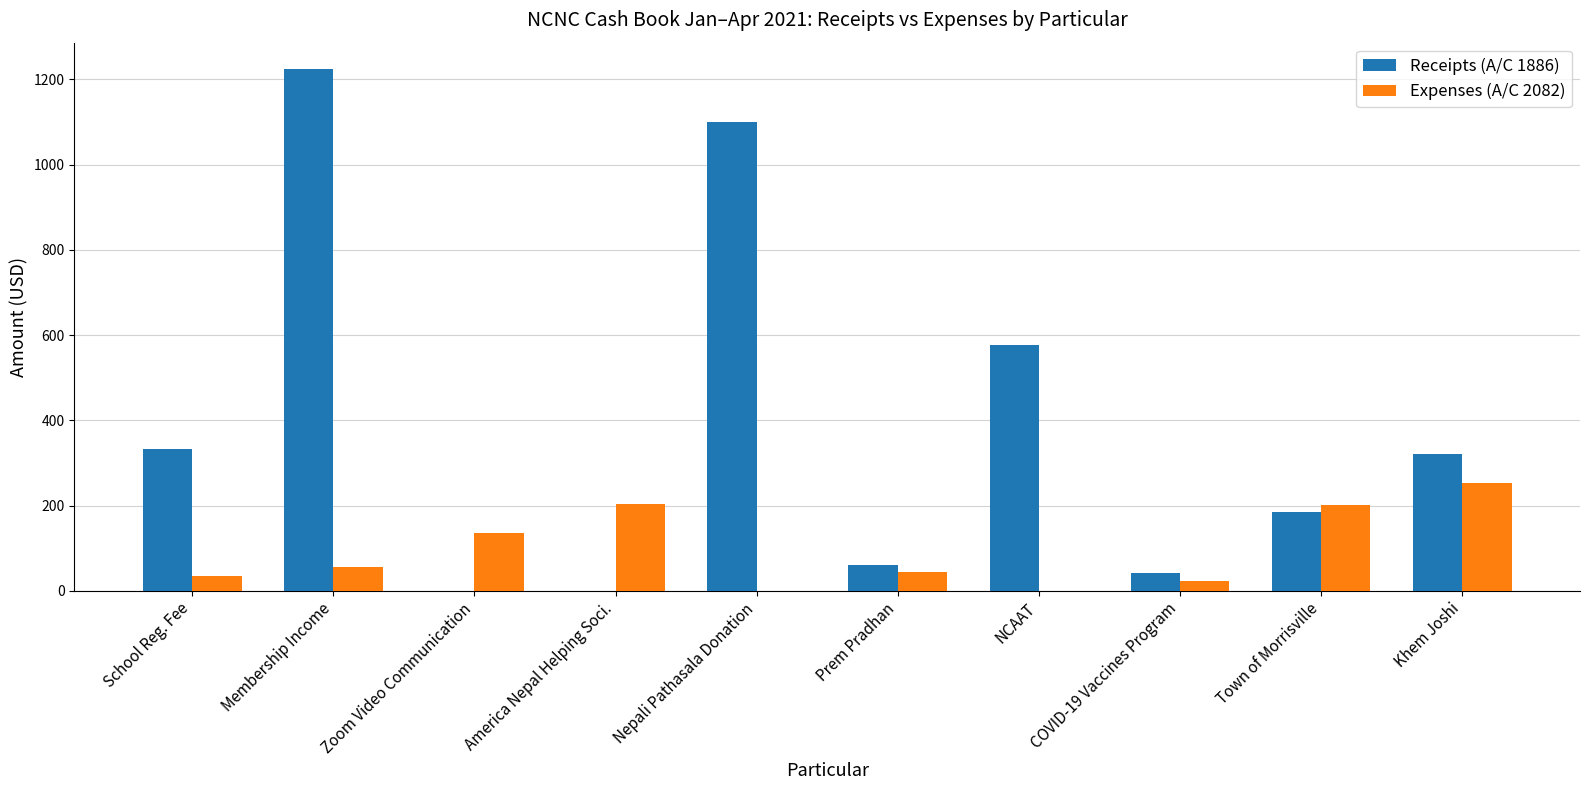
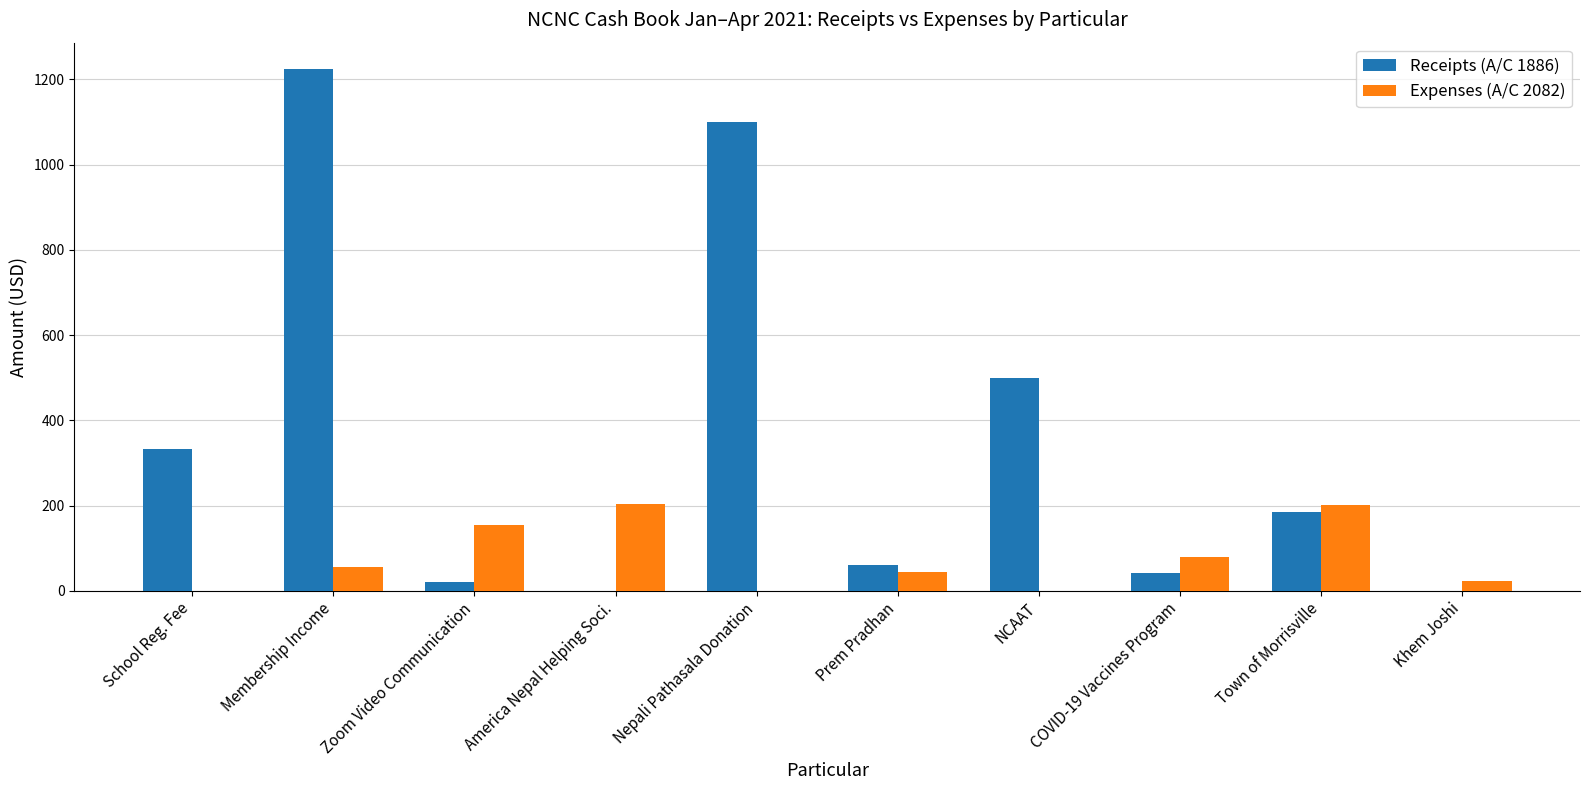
  {
    "Receipts (A/C 1886)": {
      "School Reg. Fee": 330,
      "Membership Income": 1230,
-     "Zoom Video Communication": 0,
+     "Zoom Video Communication": 20,
      "America Nepal Helping Soci.": 0,
      "Nepali Pathasala Donation": 1100,
      "Prem Pradhan": 60,
-     "NCAAT": 580,
+     "NCAAT": 500,
      "COVID-19 Vaccines Program": 40,
      "Town of Morrisville": 180,
-     "Khem Joshi": 320
+     "Khem Joshi": 0
    },
    "Expenses (A/C 2082)": {
-     "School Reg. Fee": 40,
+     "School Reg. Fee": 0,
      "Membership Income": 60,
-     "Zoom Video Communication": 130,
+     "Zoom Video Communication": 150,
      "America Nepal Helping Soci.": 200,
      "Nepali Pathasala Donation": 0,
      "Prem Pradhan": 50,
      "NCAAT": 0,
-     "COVID-19 Vaccines Program": 20,
+     "COVID-19 Vaccines Program": 80,
      "Town of Morrisville": 200,
-     "Khem Joshi": 250
+     "Khem Joshi": 20
    }
  }
